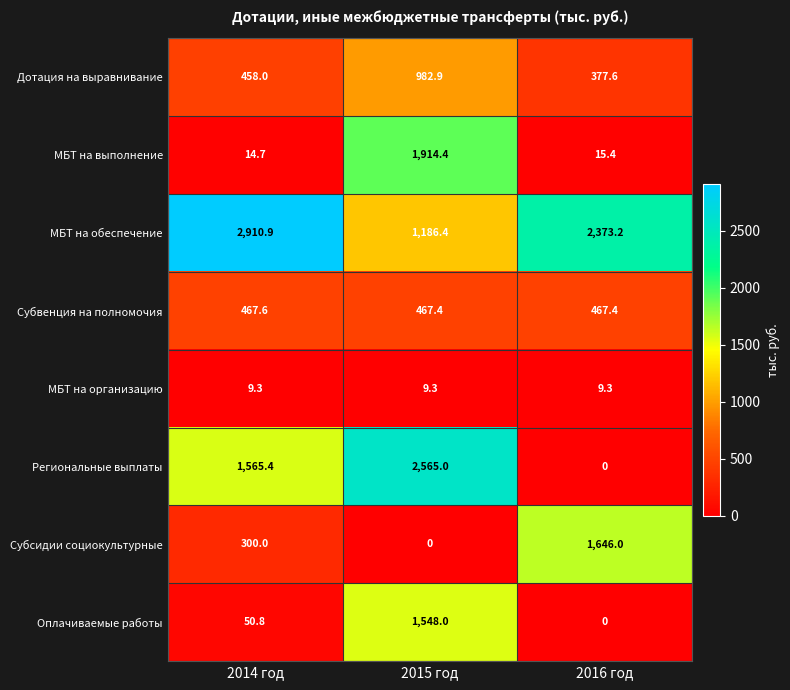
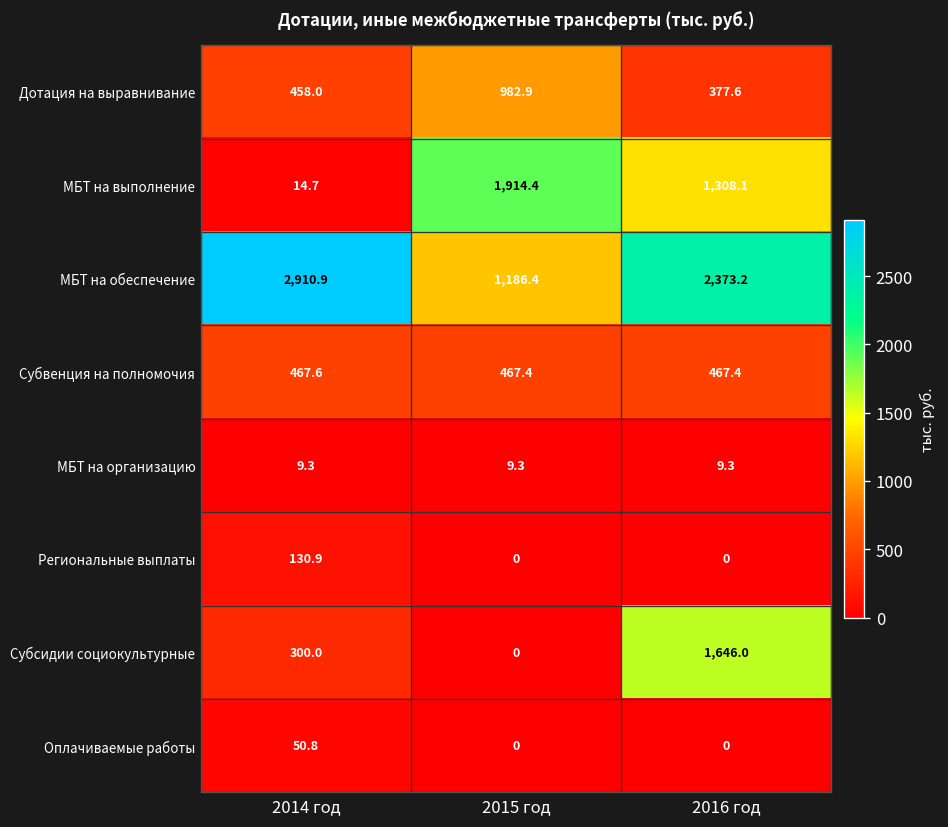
  {
    "Дотация на выравнивание": {
      "2014 год": "458.0",
      "2015 год": "982.9",
      "2016 год": "377.6"
    },
    "МБТ на выполнение": {
      "2014 год": "14.7",
      "2015 год": "1,914.4",
-     "2016 год": "15.4"
+     "2016 год": "1,308.1"
    },
    "МБТ на обеспечение": {
      "2014 год": "2,910.9",
      "2015 год": "1,186.4",
      "2016 год": "2,373.2"
    },
    "Субвенция на полномочия": {
      "2014 год": "467.6",
      "2015 год": "467.4",
      "2016 год": "467.4"
    },
    "МБТ на организацию": {
      "2014 год": "9.3",
      "2015 год": "9.3",
      "2016 год": "9.3"
    },
    "Региональные выплаты": {
-     "2014 год": "1,565.4",
-     "2015 год": "2,565.0",
+     "2014 год": "130.9",
+     "2015 год": "0",
      "2016 год": "0"
    },
    "Субсидии социокультурные": {
      "2014 год": "300.0",
      "2015 год": "0",
      "2016 год": "1,646.0"
    },
    "Оплачиваемые работы": {
      "2014 год": "50.8",
-     "2015 год": "1,548.0",
+     "2015 год": "0",
      "2016 год": "0"
    }
  }
